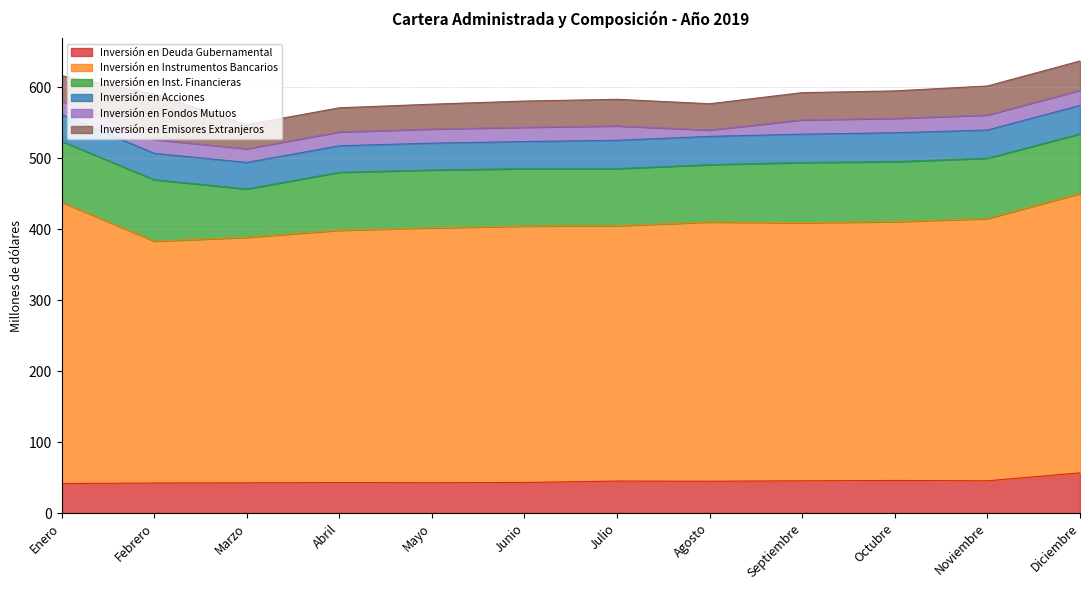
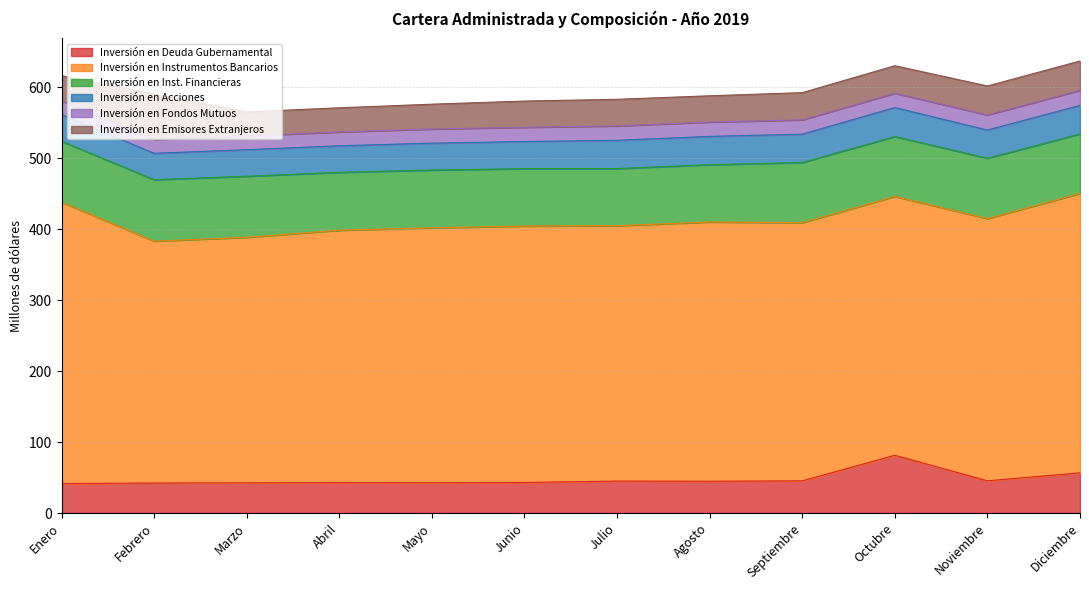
  {
    "Inversión en Deuda Gubernamental": {
      "Enero": 40,
      "Febrero": 40,
      "Marzo": 40,
      "Abril": 40,
      "Mayo": 40,
      "Junio": 40,
      "Julio": 50,
      "Agosto": 40,
      "Septiembre": 50,
-     "Octubre": 50,
+     "Octubre": 80,
      "Noviembre": 50,
      "Diciembre": 60
    },
    "Inversión en Instrumentos Bancarios": {
      "Enero": 400,
      "Febrero": 340,
      "Marzo": 350,
      "Abril": 360,
      "Mayo": 360,
      "Junio": 360,
      "Julio": 360,
      "Agosto": 370,
      "Septiembre": 360,
      "Octubre": 360,
      "Noviembre": 370,
      "Diciembre": 390
    },
    "Inversión en Inst. Financieras": {
      "Enero": 90,
      "Febrero": 90,
-     "Marzo": 70,
+     "Marzo": 90,
      "Abril": 80,
      "Mayo": 80,
      "Junio": 80,
      "Julio": 80,
      "Agosto": 80,
      "Septiembre": 80,
      "Octubre": 80,
      "Noviembre": 90,
      "Diciembre": 80
    },
    "Inversión en Acciones": {
      "Enero": 40,
      "Febrero": 40,
      "Marzo": 40,
      "Abril": 40,
      "Mayo": 40,
      "Junio": 40,
      "Julio": 40,
      "Agosto": 40,
      "Septiembre": 40,
      "Octubre": 40,
      "Noviembre": 40,
      "Diciembre": 40
    },
    "Inversión en Fondos Mutuos": {
      "Enero": 20,
      "Febrero": 20,
      "Abril": 20,
      "Mayo": 20,
      "Junio": 20,
      "Julio": 20,
-     "Agosto": 10,
+     "Agosto": 20,
      "Septiembre": 20,
      "Octubre": 20,
      "Noviembre": 20,
      "Diciembre": 20
    },
    "Inversión en Emisores Extranjeros": {
      "Enero": 40,
      "Abril": 30,
      "Mayo": 30,
      "Junio": 40,
      "Julio": 40,
      "Agosto": 40,
      "Septiembre": 40,
      "Octubre": 40,
      "Noviembre": 40,
      "Diciembre": 40
    }
  }
